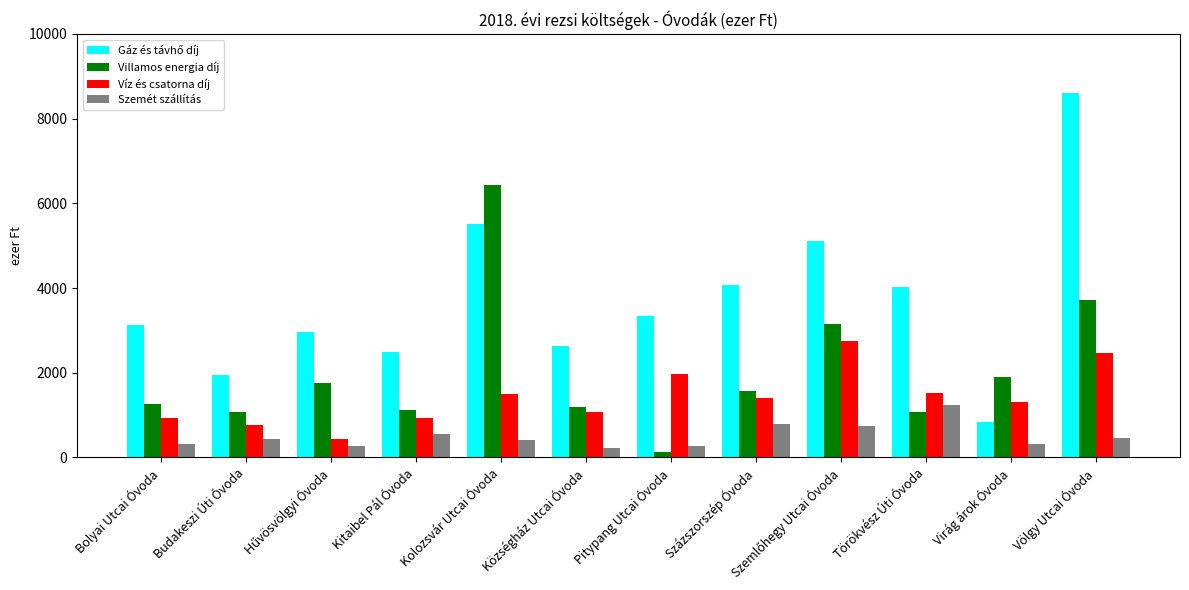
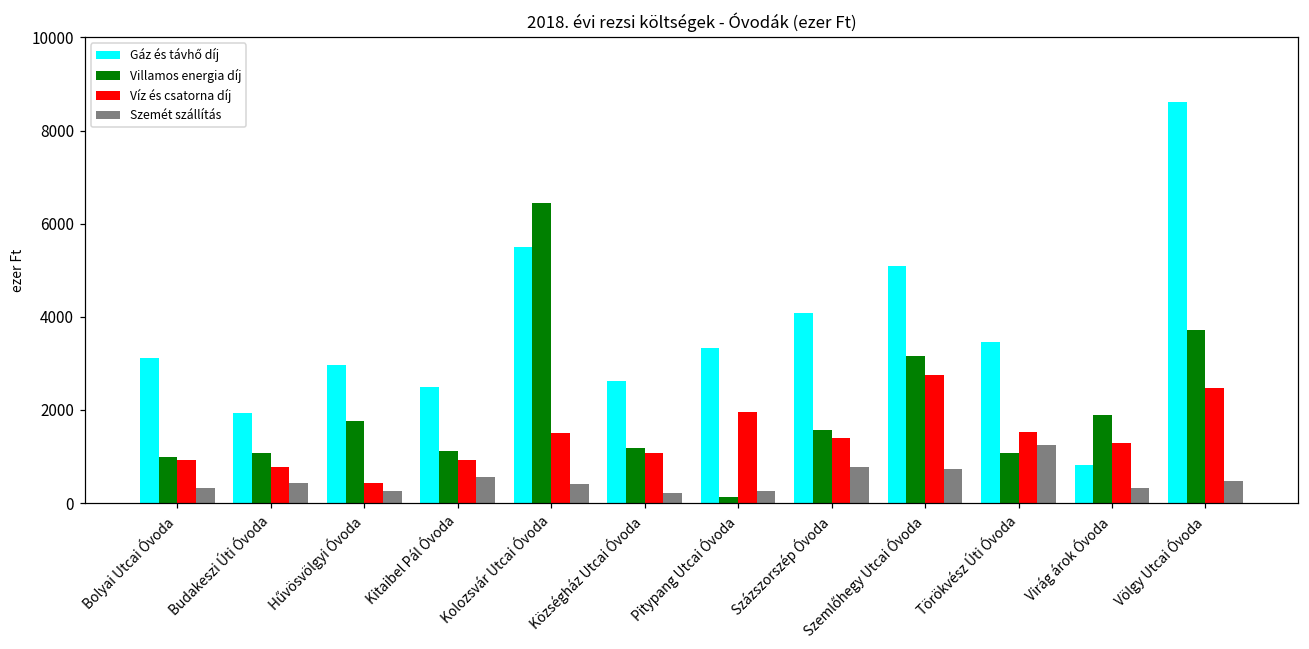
  {
    "Gáz és távhő díj": {
      "Bolyai Utcai Óvoda": 3100,
      "Budakeszi Úti Óvoda": 1900,
      "Hűvösvölgyi Óvoda": 3000,
      "Kitaibel Pál Óvoda": 2500,
      "Kolozsvár Utcai Óvoda": 5500,
      "Községház Utcai Óvoda": 2600,
      "Pitypang Utcai Óvoda": 3300,
      "Százszorszép Óvoda": 4100,
      "Szemlőhegy Utcai Óvoda": 5100,
-     "Törökvész Úti Óvoda": 4000,
+     "Törökvész Úti Óvoda": 3500,
      "Virág árok Óvoda": 800,
      "Völgy Utcai Óvoda": 8600
    },
    "Villamos energia díj": {
-     "Bolyai Utcai Óvoda": 1300,
+     "Bolyai Utcai Óvoda": 1000,
      "Budakeszi Úti Óvoda": 1100,
      "Hűvösvölgyi Óvoda": 1800,
      "Kitaibel Pál Óvoda": 1100,
      "Kolozsvár Utcai Óvoda": 6400,
      "Községház Utcai Óvoda": 1200,
      "Pitypang Utcai Óvoda": 100,
      "Százszorszép Óvoda": 1600,
      "Szemlőhegy Utcai Óvoda": 3200,
      "Törökvész Úti Óvoda": 1100,
      "Virág árok Óvoda": 1900,
      "Völgy Utcai Óvoda": 3700
    },
    "Víz és csatorna díj": {
      "Bolyai Utcai Óvoda": 900,
      "Budakeszi Úti Óvoda": 800,
      "Hűvösvölgyi Óvoda": 400,
      "Kitaibel Pál Óvoda": 900,
      "Kolozsvár Utcai Óvoda": 1500,
      "Községház Utcai Óvoda": 1100,
      "Pitypang Utcai Óvoda": 2000,
      "Százszorszép Óvoda": 1400,
      "Szemlőhegy Utcai Óvoda": 2800,
      "Törökvész Úti Óvoda": 1500,
      "Virág árok Óvoda": 1300,
      "Völgy Utcai Óvoda": 2500
    },
    "Szemét szállítás": {
      "Bolyai Utcai Óvoda": 300,
      "Budakeszi Úti Óvoda": 400,
      "Hűvösvölgyi Óvoda": 300,
      "Kitaibel Pál Óvoda": 600,
      "Kolozsvár Utcai Óvoda": 400,
      "Községház Utcai Óvoda": 200,
      "Pitypang Utcai Óvoda": 300,
      "Százszorszép Óvoda": 800,
      "Szemlőhegy Utcai Óvoda": 700,
      "Törökvész Úti Óvoda": 1200,
      "Virág árok Óvoda": 300,
      "Völgy Utcai Óvoda": 500
    }
  }
